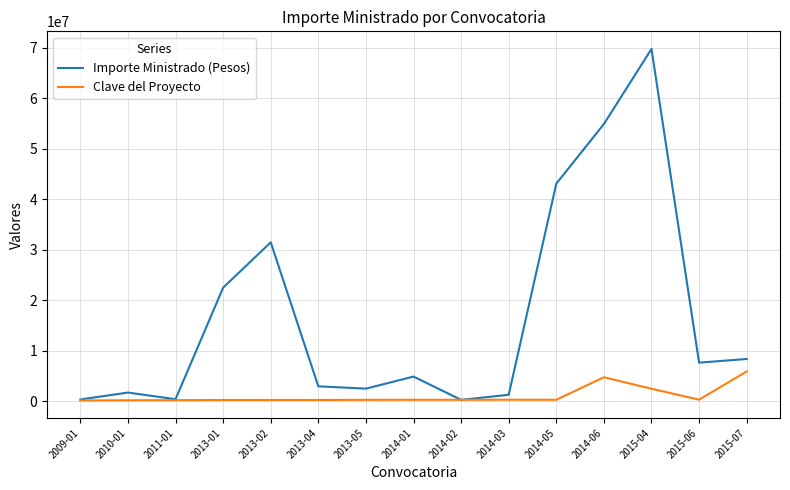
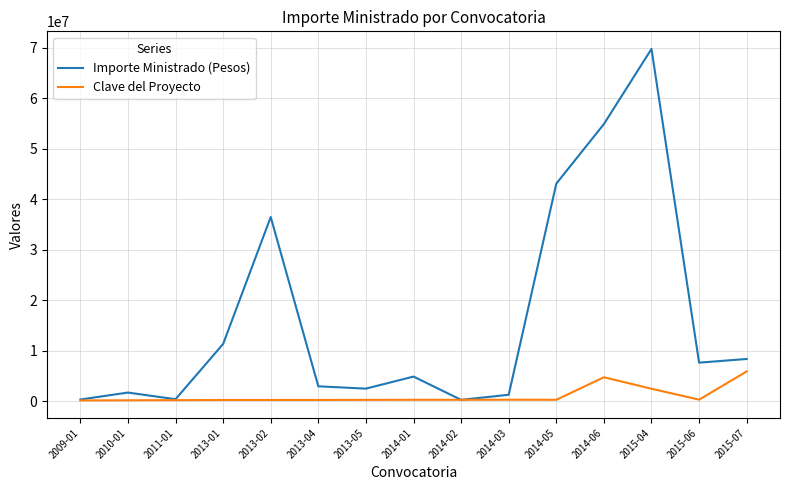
  {
    "Importe Ministrado (Pesos)": {
      "2010-01": 2000000,
-     "2013-01": 22000000,
-     "2013-02": 31000000,
+     "2013-01": 11000000,
+     "2013-02": 36000000,
      "2013-04": 3000000,
      "2013-05": 2000000,
      "2014-01": 5000000,
      "2014-03": 1000000,
      "2014-05": 43000000,
      "2014-06": 55000000,
      "2015-04": 70000000,
      "2015-06": 8000000,
      "2015-07": 8000000
    },
    "Clave del Proyecto": {
      "2010-01": 0,
      "2013-01": 0,
      "2013-02": 0,
      "2013-04": 0,
      "2013-05": 0,
      "2014-01": 0,
      "2014-03": 0,
      "2014-05": 0,
      "2014-06": 5000000,
      "2015-04": 2000000,
      "2015-06": 0,
      "2015-07": 6000000
    }
  }
